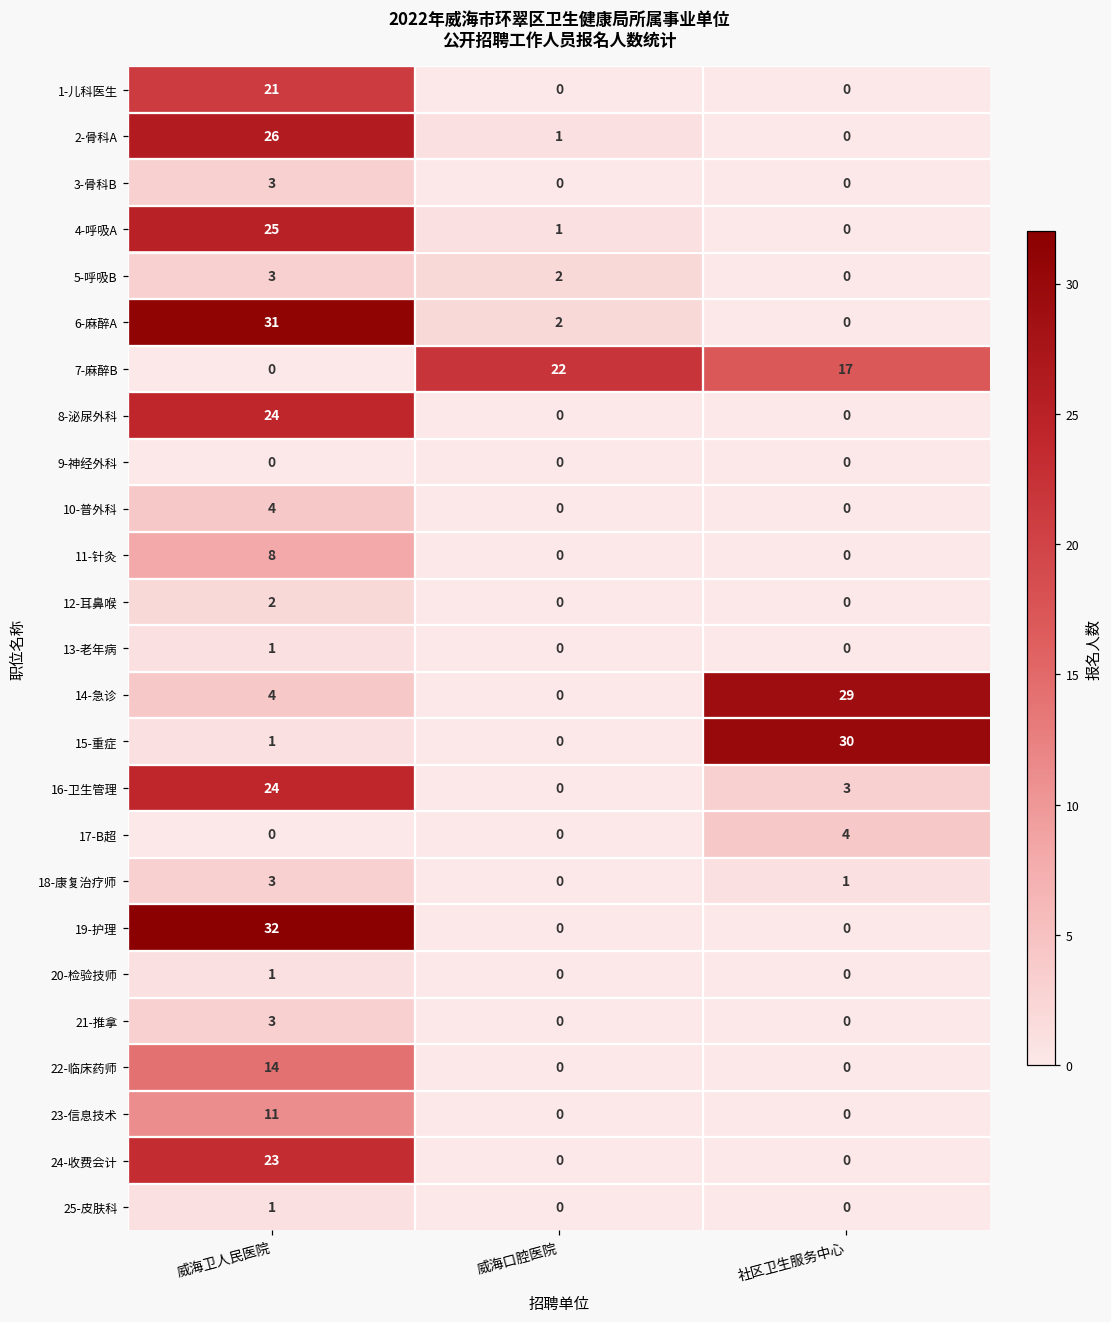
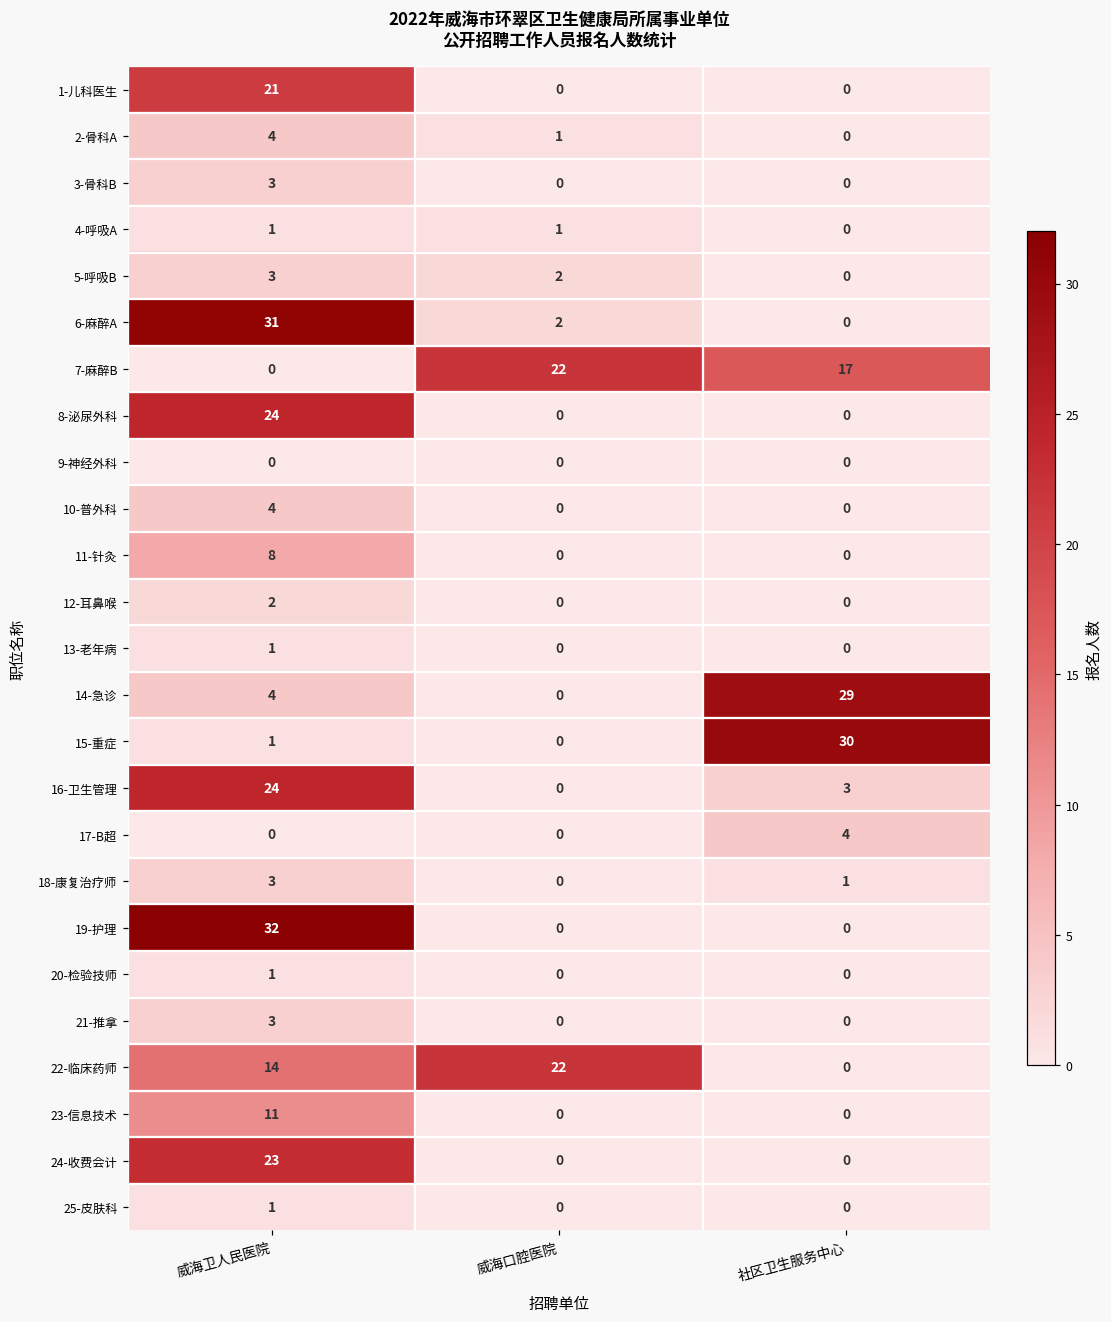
  {
    "1-儿科医生": {
      "威海卫人民医院": 21,
      "威海口腔医院": 0,
      "社区卫生服务中心": 0
    },
    "2-骨科A": {
-     "威海卫人民医院": 26,
+     "威海卫人民医院": 4,
      "威海口腔医院": 1,
      "社区卫生服务中心": 0
    },
    "3-骨科B": {
      "威海卫人民医院": 3,
      "威海口腔医院": 0,
      "社区卫生服务中心": 0
    },
    "4-呼吸A": {
-     "威海卫人民医院": 25,
+     "威海卫人民医院": 1,
      "威海口腔医院": 1,
      "社区卫生服务中心": 0
    },
    "5-呼吸B": {
      "威海卫人民医院": 3,
      "威海口腔医院": 2,
      "社区卫生服务中心": 0
    },
    "6-麻醉A": {
      "威海卫人民医院": 31,
      "威海口腔医院": 2,
      "社区卫生服务中心": 0
    },
    "7-麻醉B": {
      "威海卫人民医院": 0,
      "威海口腔医院": 22,
      "社区卫生服务中心": 17
    },
    "8-泌尿外科": {
      "威海卫人民医院": 24,
      "威海口腔医院": 0,
      "社区卫生服务中心": 0
    },
    "9-神经外科": {
      "威海卫人民医院": 0,
      "威海口腔医院": 0,
      "社区卫生服务中心": 0
    },
    "10-普外科": {
      "威海卫人民医院": 4,
      "威海口腔医院": 0,
      "社区卫生服务中心": 0
    },
    "11-针灸": {
      "威海卫人民医院": 8,
      "威海口腔医院": 0,
      "社区卫生服务中心": 0
    },
    "12-耳鼻喉": {
      "威海卫人民医院": 2,
      "威海口腔医院": 0,
      "社区卫生服务中心": 0
    },
    "13-老年病": {
      "威海卫人民医院": 1,
      "威海口腔医院": 0,
      "社区卫生服务中心": 0
    },
    "14-急诊": {
      "威海卫人民医院": 4,
      "威海口腔医院": 0,
      "社区卫生服务中心": 29
    },
    "15-重症": {
      "威海卫人民医院": 1,
      "威海口腔医院": 0,
      "社区卫生服务中心": 30
    },
    "16-卫生管理": {
      "威海卫人民医院": 24,
      "威海口腔医院": 0,
      "社区卫生服务中心": 3
    },
    "17-B超": {
      "威海卫人民医院": 0,
      "威海口腔医院": 0,
      "社区卫生服务中心": 4
    },
    "18-康复治疗师": {
      "威海卫人民医院": 3,
      "威海口腔医院": 0,
      "社区卫生服务中心": 1
    },
    "19-护理": {
      "威海卫人民医院": 32,
      "威海口腔医院": 0,
      "社区卫生服务中心": 0
    },
    "20-检验技师": {
      "威海卫人民医院": 1,
      "威海口腔医院": 0,
      "社区卫生服务中心": 0
    },
    "21-推拿": {
      "威海卫人民医院": 3,
      "威海口腔医院": 0,
      "社区卫生服务中心": 0
    },
    "22-临床药师": {
      "威海卫人民医院": 14,
-     "威海口腔医院": 0,
+     "威海口腔医院": 22,
      "社区卫生服务中心": 0
    },
    "23-信息技术": {
      "威海卫人民医院": 11,
      "威海口腔医院": 0,
      "社区卫生服务中心": 0
    },
    "24-收费会计": {
      "威海卫人民医院": 23,
      "威海口腔医院": 0,
      "社区卫生服务中心": 0
    },
    "25-皮肤科": {
      "威海卫人民医院": 1,
      "威海口腔医院": 0,
      "社区卫生服务中心": 0
    }
  }
